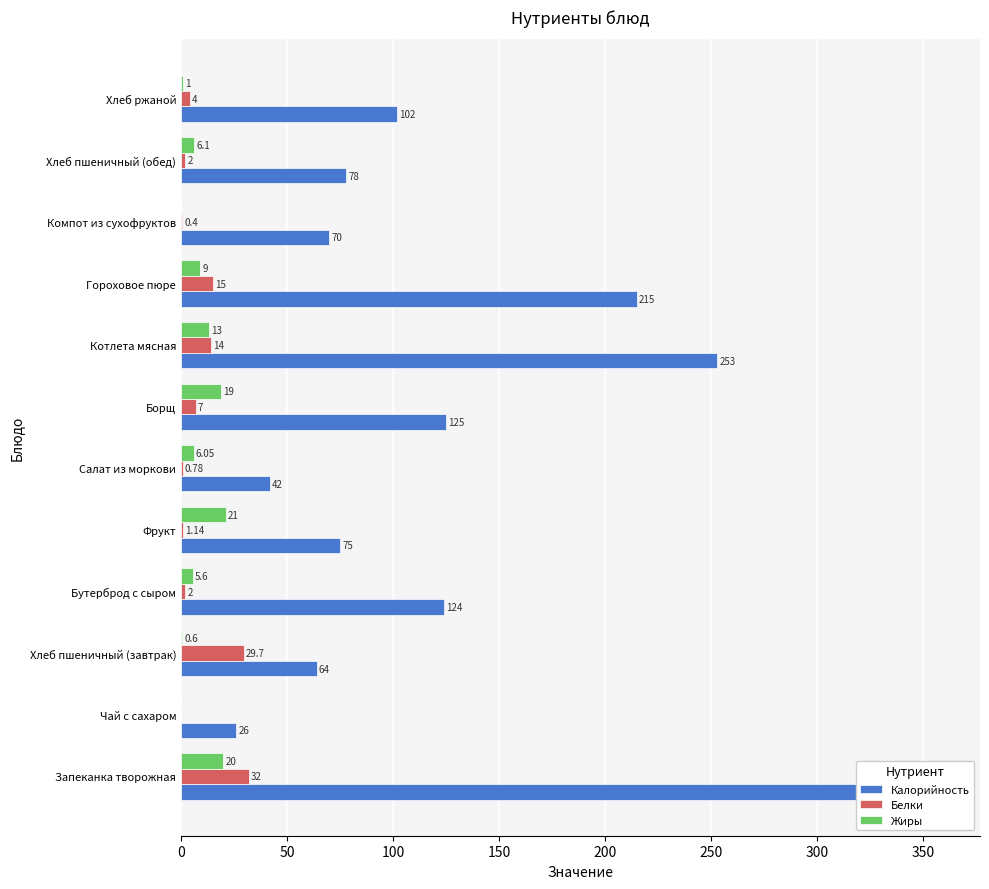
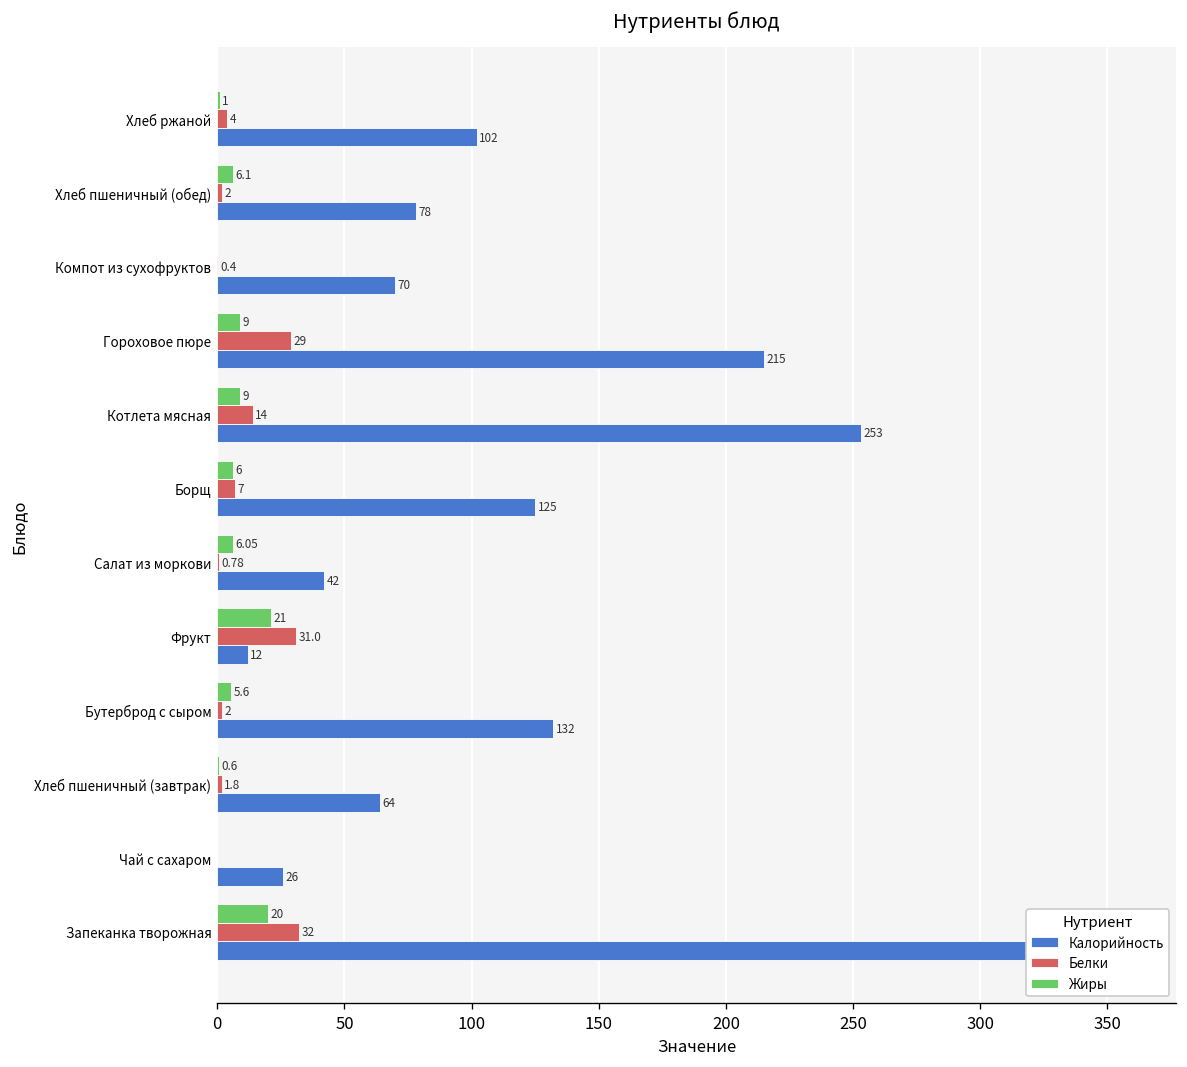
  {
    "Калорийность": {
      "Хлеб ржаной": 102,
      "Хлеб пшеничный (обед)": 78,
      "Компот из сухофруктов": 70,
      "Гороховое пюре": 215,
      "Котлета мясная": 253,
      "Борщ": 125,
      "Салат из моркови": 42,
-     "Фрукт": 75,
-     "Бутерброд с сыром": 124,
+     "Фрукт": 12,
+     "Бутерброд с сыром": 132,
      "Хлеб пшеничный (завтрак)": 64,
      "Чай с сахаром": 26
    },
    "Белки": {
      "Хлеб ржаной": 4,
      "Хлеб пшеничный (обед)": 2,
      "Компот из сухофруктов": 0.4,
-     "Гороховое пюре": 15,
+     "Гороховое пюре": 29,
      "Котлета мясная": 14,
      "Борщ": 7,
      "Салат из моркови": 0.78,
-     "Фрукт": 1.14,
+     "Фрукт": 31.0,
      "Бутерброд с сыром": 2,
-     "Хлеб пшеничный (завтрак)": 29.7,
+     "Хлеб пшеничный (завтрак)": 1.8,
      "Запеканка творожная": 32
    },
    "Жиры": {
      "Хлеб ржаной": 1,
      "Хлеб пшеничный (обед)": 6.1,
      "Гороховое пюре": 9,
-     "Котлета мясная": 13,
-     "Борщ": 19,
+     "Котлета мясная": 9,
+     "Борщ": 6,
      "Салат из моркови": 6.05,
      "Фрукт": 21,
      "Бутерброд с сыром": 5.6,
      "Хлеб пшеничный (завтрак)": 0.6,
      "Запеканка творожная": 20
    }
  }
